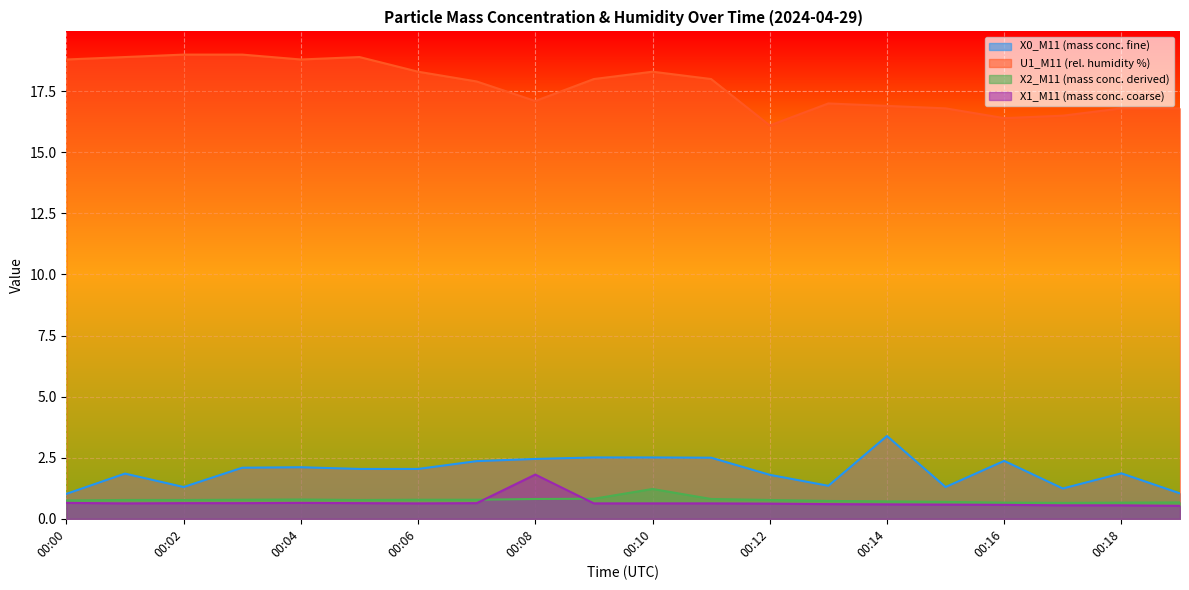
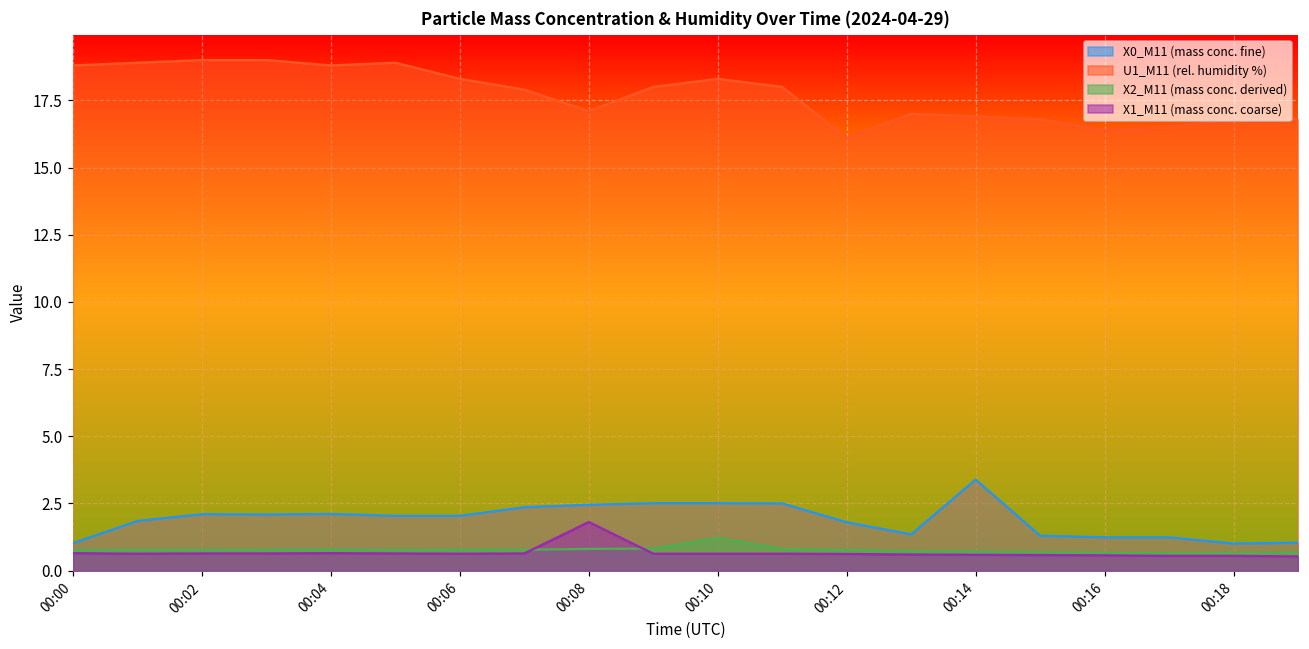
  {
    "X0_M11 (mass conc. fine)": {
      "00:00": 1.0,
-     "00:02": 1.3,
+     "00:02": 2.1,
      "00:04": 2.1,
      "00:06": 2.0,
      "00:08": 2.5,
      "00:10": 2.5,
      "00:12": 1.8,
      "00:14": 3.4,
-     "00:16": 2.4,
-     "00:18": 1.9
+     "00:16": 1.2,
+     "00:18": 1.0
    },
    "U1_M11 (rel. humidity %)": {
      "00:00": 18.8,
      "00:02": 19.0,
      "00:04": 18.8,
      "00:06": 18.3,
      "00:08": 17.1,
      "00:10": 18.3,
      "00:12": 16.1,
      "00:14": 16.9,
      "00:16": 16.4,
      "00:18": 16.8
    },
    "X2_M11 (mass conc. derived)": {
      "00:02": 0.8,
      "00:04": 0.8,
      "00:06": 0.8,
      "00:08": 0.8,
      "00:10": 1.2,
      "00:12": 0.8,
      "00:14": 0.7,
      "00:18": 0.7
    },
    "X1_M11 (mass conc. coarse)": {
      "00:02": 0.6,
      "00:04": 0.7,
      "00:06": 0.6,
      "00:08": 1.8,
      "00:10": 0.6,
      "00:12": 0.6,
      "00:14": 0.6,
      "00:18": 0.6
    }
  }
